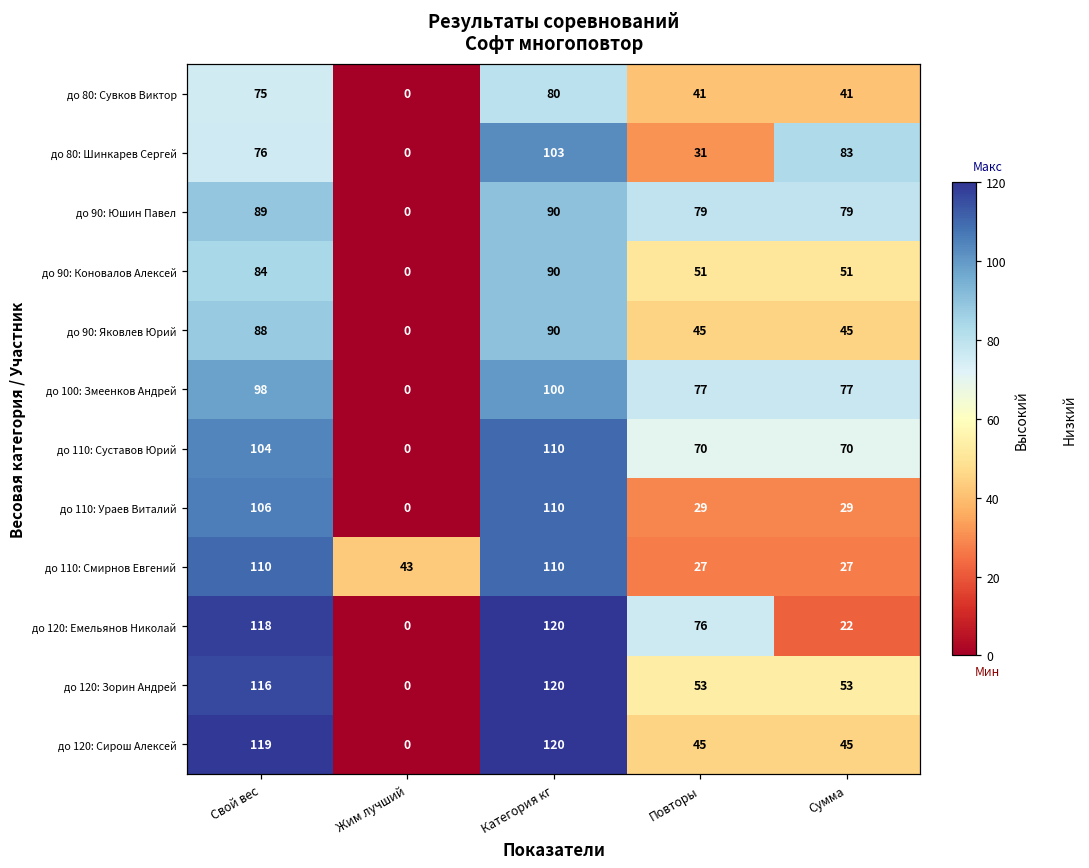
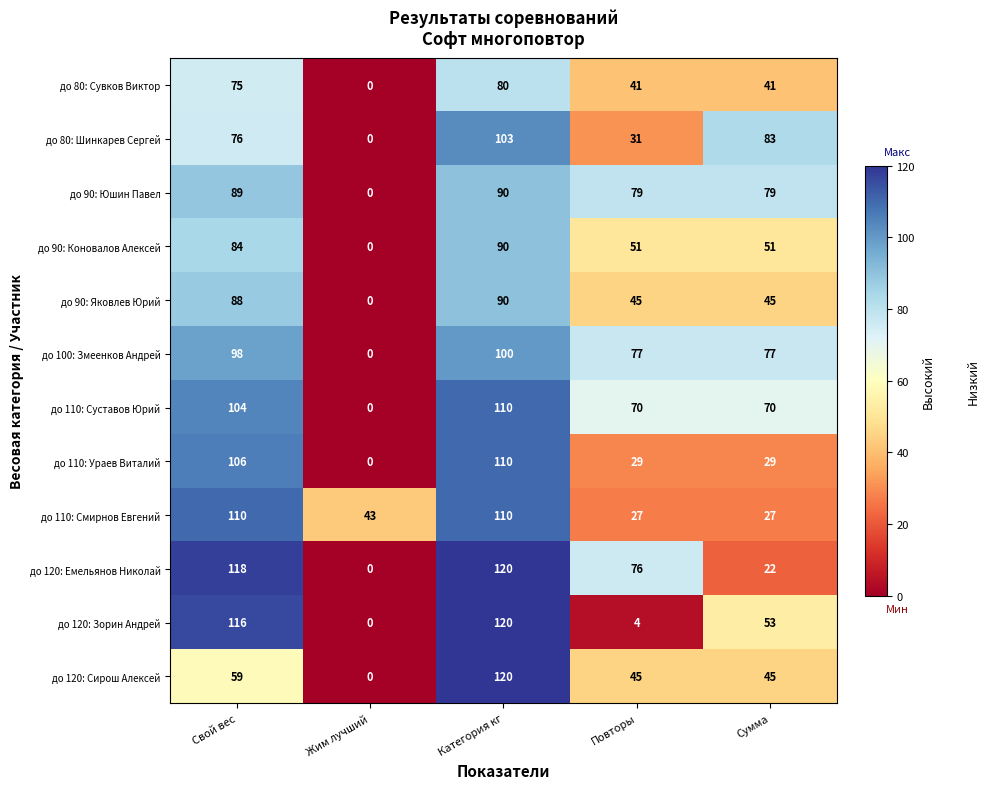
  {
    "до 80: Сувков Виктор": {
      "Свой вес": 75,
      "Жим лучший": 0,
      "Категория кг": 80,
      "Повторы": 41,
      "Сумма": 41
    },
    "до 80: Шинкарев Сергей": {
      "Свой вес": 76,
      "Жим лучший": 0,
      "Категория кг": 103,
      "Повторы": 31,
      "Сумма": 83
    },
    "до 90: Юшин Павел": {
      "Свой вес": 89,
      "Жим лучший": 0,
      "Категория кг": 90,
      "Повторы": 79,
      "Сумма": 79
    },
    "до 90: Коновалов Алексей": {
      "Свой вес": 84,
      "Жим лучший": 0,
      "Категория кг": 90,
      "Повторы": 51,
      "Сумма": 51
    },
    "до 90: Яковлев Юрий": {
      "Свой вес": 88,
      "Жим лучший": 0,
      "Категория кг": 90,
      "Повторы": 45,
      "Сумма": 45
    },
    "до 100: Змеенков Андрей": {
      "Свой вес": 98,
      "Жим лучший": 0,
      "Категория кг": 100,
      "Повторы": 77,
      "Сумма": 77
    },
    "до 110: Суставов Юрий": {
      "Свой вес": 104,
      "Жим лучший": 0,
      "Категория кг": 110,
      "Повторы": 70,
      "Сумма": 70
    },
    "до 110: Ураев Виталий": {
      "Свой вес": 106,
      "Жим лучший": 0,
      "Категория кг": 110,
      "Повторы": 29,
      "Сумма": 29
    },
    "до 110: Смирнов Евгений": {
      "Свой вес": 110,
      "Жим лучший": 43,
      "Категория кг": 110,
      "Повторы": 27,
      "Сумма": 27
    },
    "до 120: Емельянов Николай": {
      "Свой вес": 118,
      "Жим лучший": 0,
      "Категория кг": 120,
      "Повторы": 76,
      "Сумма": 22
    },
    "до 120: Зорин Андрей": {
      "Свой вес": 116,
      "Жим лучший": 0,
      "Категория кг": 120,
-     "Повторы": 53,
+     "Повторы": 4,
      "Сумма": 53
    },
    "до 120: Сирош Алексей": {
-     "Свой вес": 119,
+     "Свой вес": 59,
      "Жим лучший": 0,
      "Категория кг": 120,
      "Повторы": 45,
      "Сумма": 45
    }
  }
